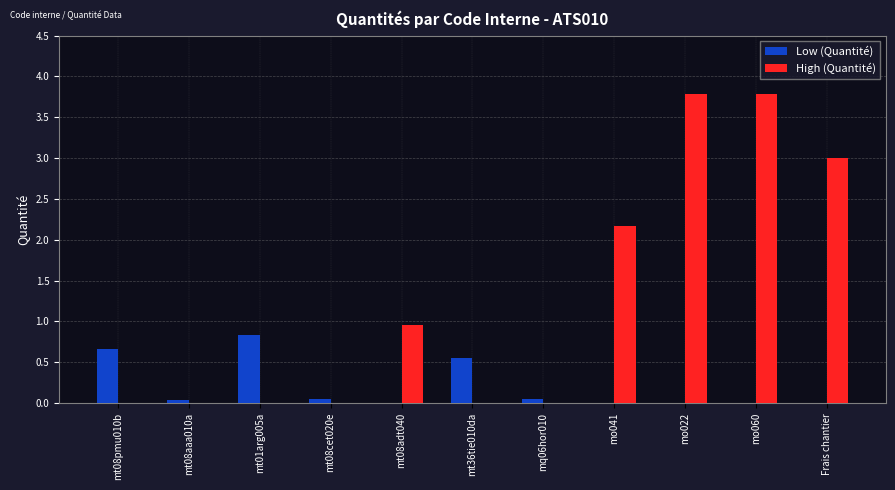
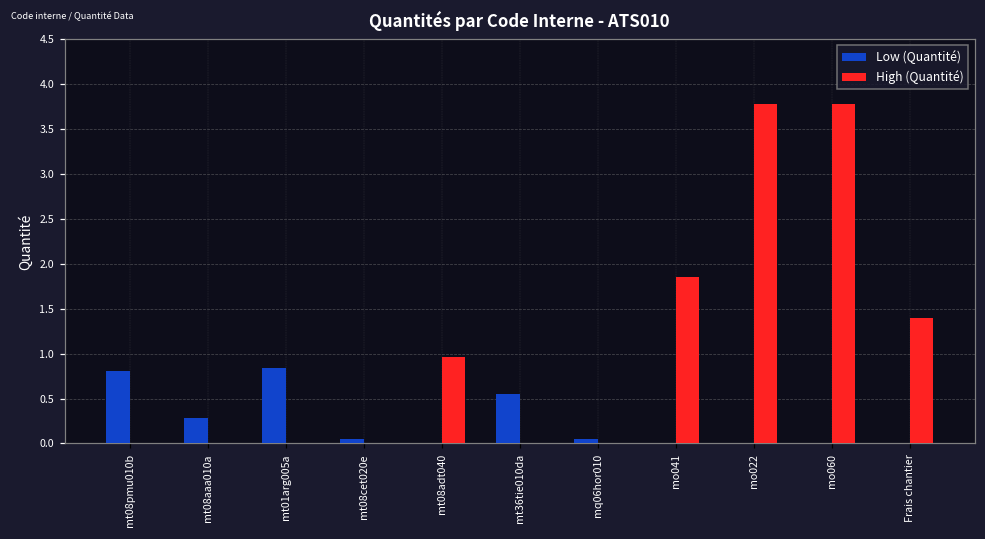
  {
    "Low (Quantité)": {
-     "mt08pmu010b": 0.7,
-     "mt08aaa010a": 0.0,
+     "mt08pmu010b": 0.8,
+     "mt08aaa010a": 0.3,
      "mt01arg005a": 0.8,
      "mt08cet020e": 0.0,
      "mt08adt040": 0.0,
      "mt36tie010da": 0.6,
      "mq06hor010": 0.1,
      "mo041": 0.0,
      "mo022": 0.0,
      "mo060": 0.0,
      "Frais chantier": 0.0
    },
    "High (Quantité)": {
      "mt08pmu010b": 0.0,
      "mt08aaa010a": 0.0,
      "mt01arg005a": 0.0,
      "mt08cet020e": 0.0,
      "mt08adt040": 1.0,
      "mt36tie010da": 0.0,
      "mq06hor010": 0.0,
-     "mo041": 2.2,
+     "mo041": 1.8,
      "mo022": 3.8,
      "mo060": 3.8,
-     "Frais chantier": 3.0
+     "Frais chantier": 1.4
    }
  }
